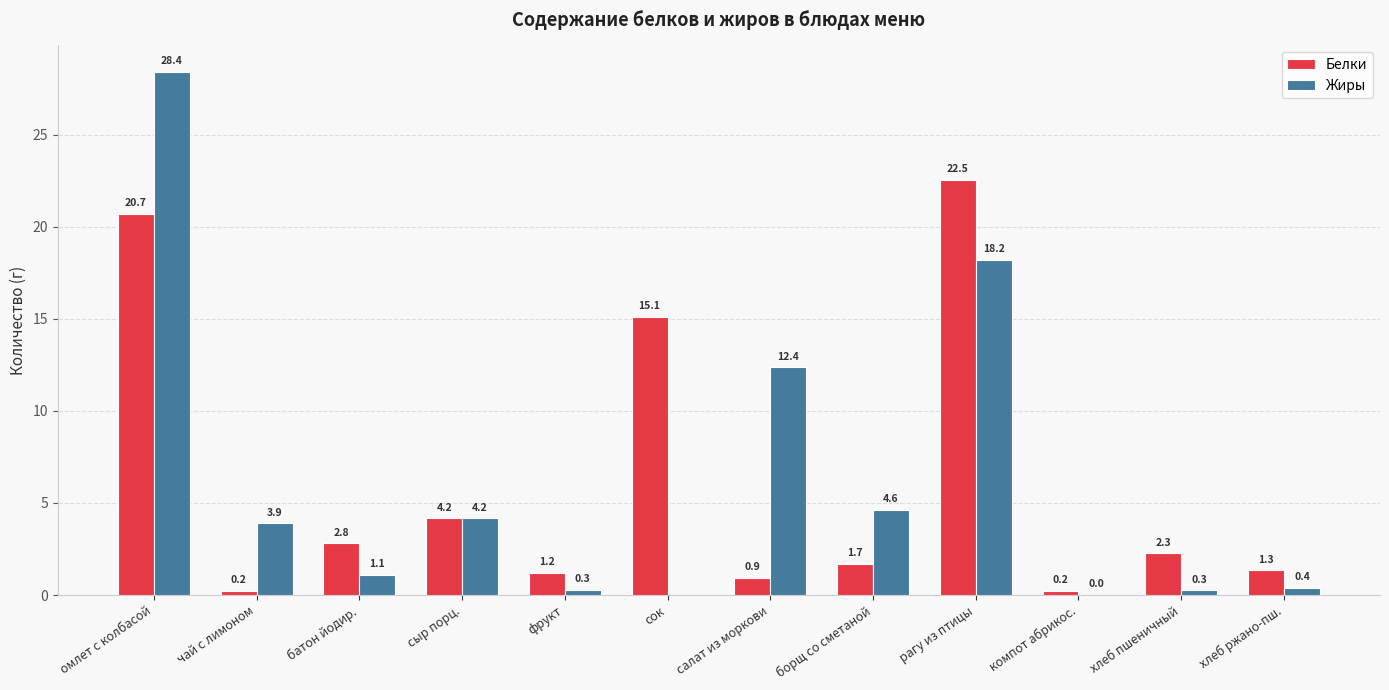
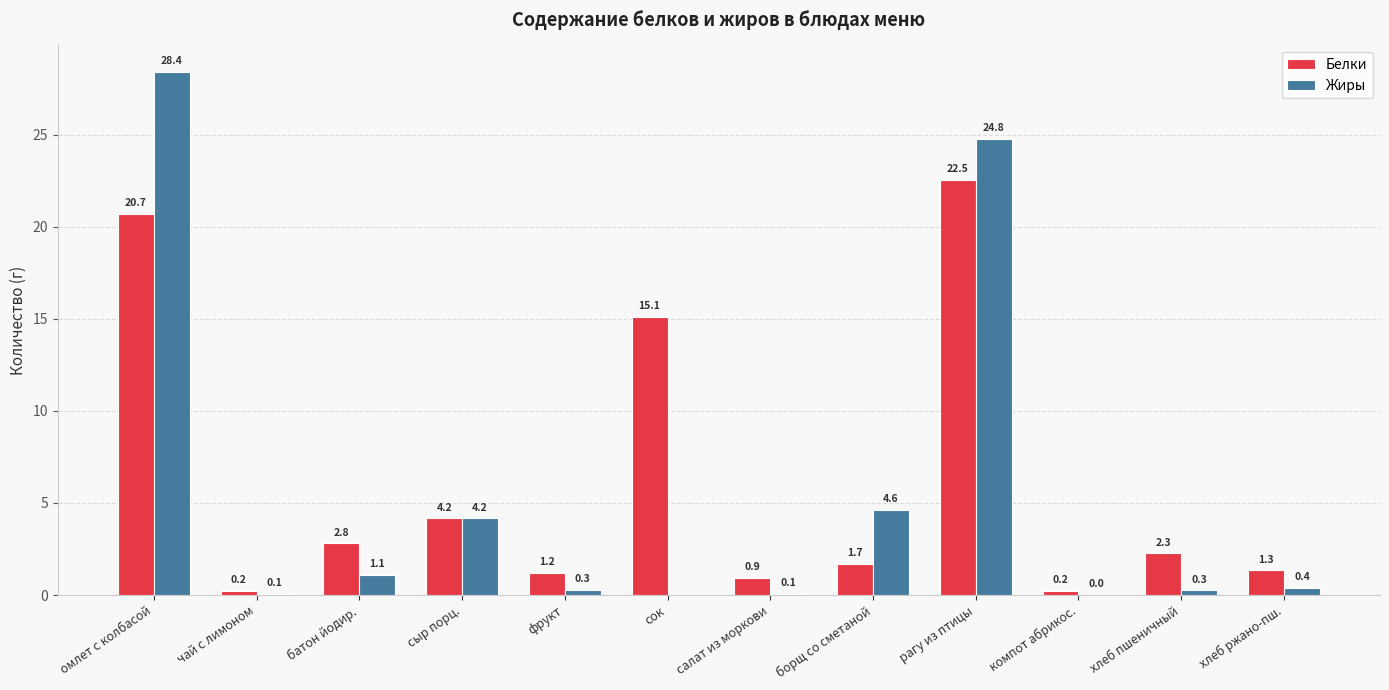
  {
    "Белки": {
      "омлет с колбасой": 20.7,
      "чай с лимоном": 0.2,
      "батон йодир.": 2.8,
      "сыр порц.": 4.2,
      "фрукт": 1.2,
      "сок": 15.1,
      "салат из моркови": 0.9,
      "борщ со сметаной": 1.7,
      "рагу из птицы": 22.5,
      "компот абрикос.": 0.2,
      "хлеб пшеничный": 2.3,
      "хлеб ржано-пш.": 1.3
    },
    "Жиры": {
      "омлет с колбасой": 28.4,
-     "чай с лимоном": 3.9,
+     "чай с лимоном": 0.1,
      "батон йодир.": 1.1,
      "сыр порц.": 4.2,
      "фрукт": 0.3,
-     "салат из моркови": 12.4,
+     "салат из моркови": 0.1,
      "борщ со сметаной": 4.6,
-     "рагу из птицы": 18.2,
+     "рагу из птицы": 24.8,
      "компот абрикос.": 0.0,
      "хлеб пшеничный": 0.3,
      "хлеб ржано-пш.": 0.4
    }
  }
